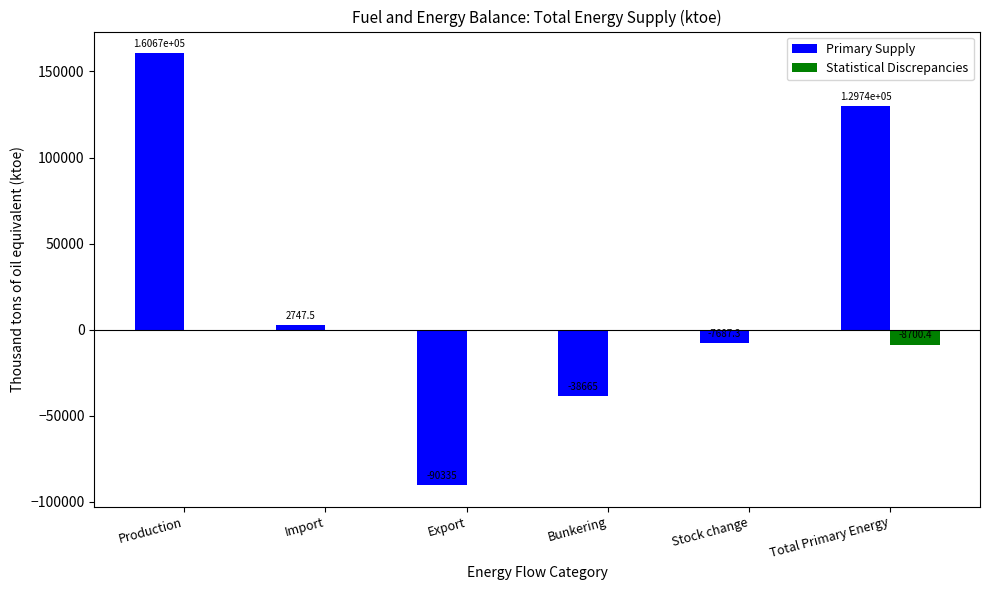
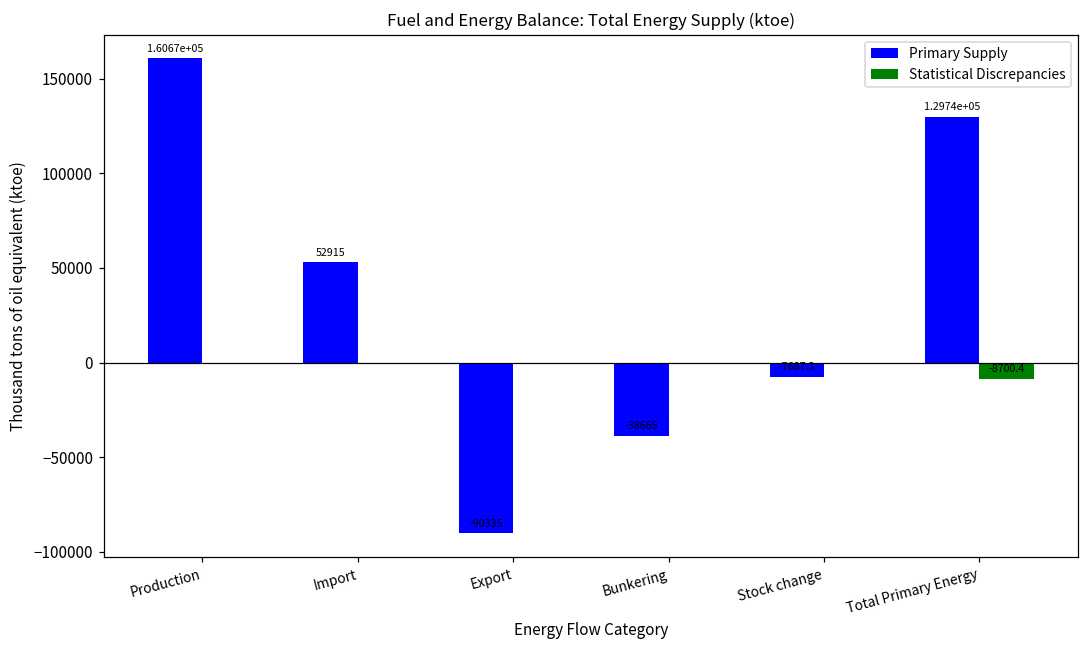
  {
    "Primary Supply": {
-     "Import": 2747.5,
+     "Import": 52915,
      "Export": -90335,
      "Bunkering": -38665,
      "Stock change": -7687.3
    },
    "Statistical Discrepancies": {
      "Total Primary Energy": -8700.4
    }
  }
